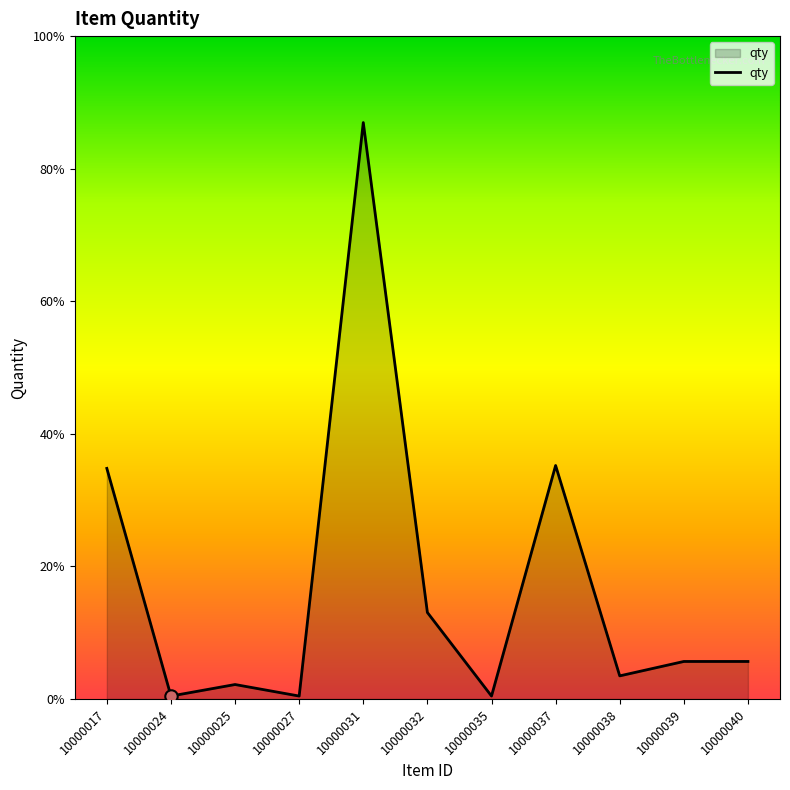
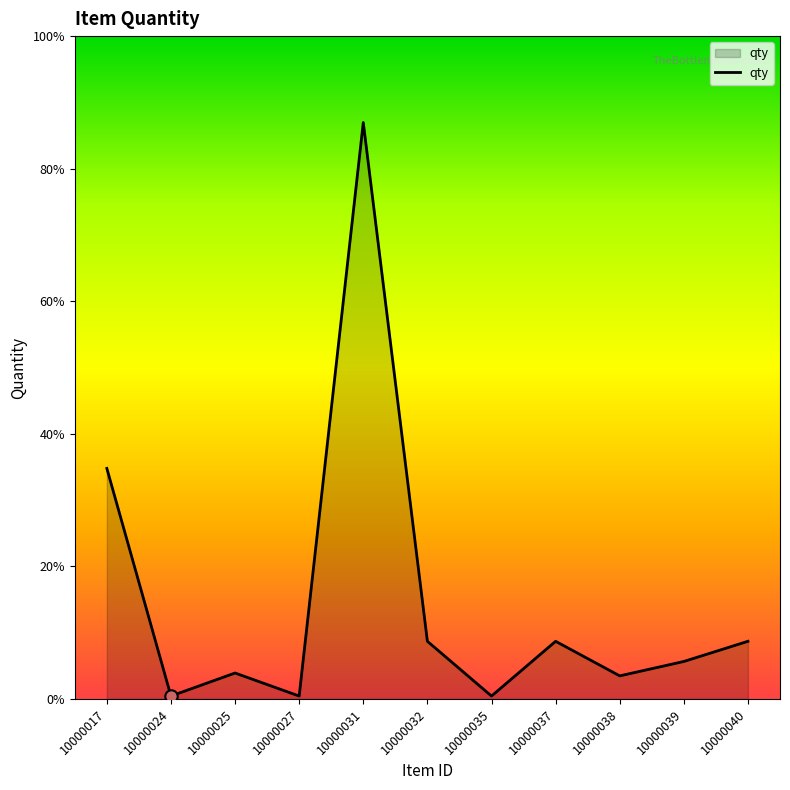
  {
    "qty": {
      "10000017": "35%",
-     "10000025": "2%",
+     "10000025": "4%",
      "10000027": "0%",
      "10000031": "87%",
-     "10000032": "13%",
+     "10000032": "9%",
      "10000035": "0%",
-     "10000037": "35%",
+     "10000037": "9%",
      "10000038": "3%",
      "10000039": "6%",
-     "10000040": "6%"
+     "10000040": "9%"
    }
  }
